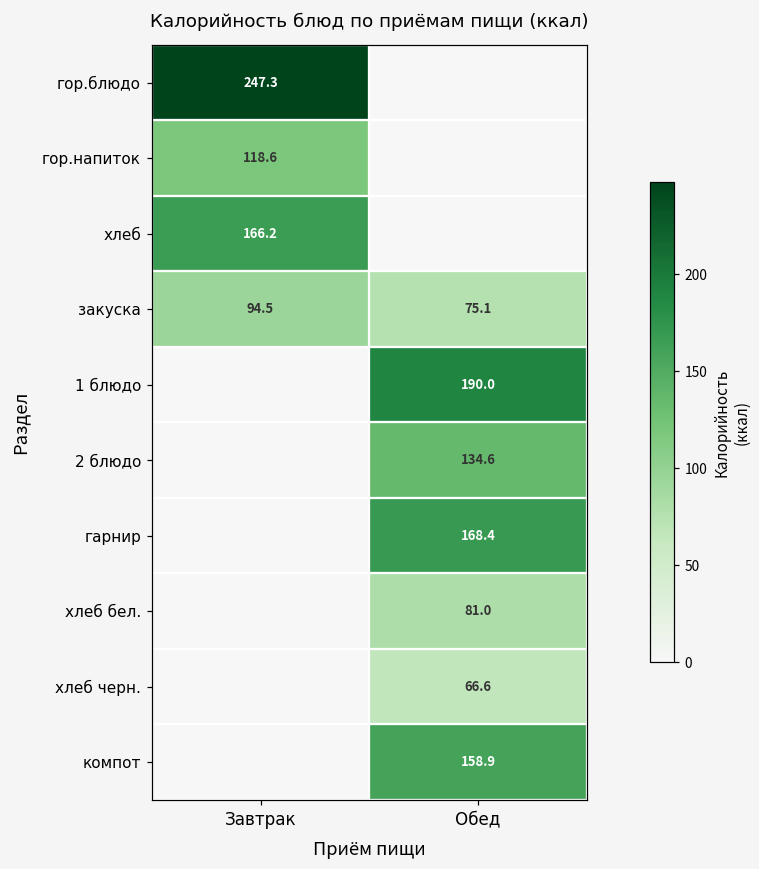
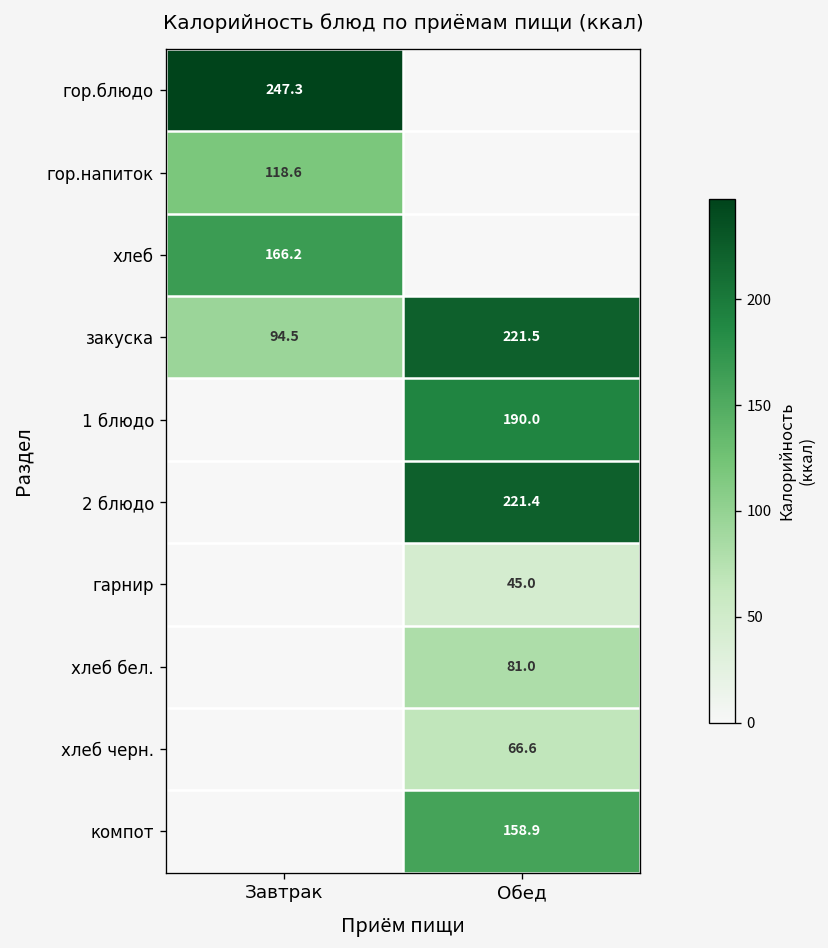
  {
    "гор.блюдо": {
      "Завтрак": 247.3
    },
    "гор.напиток": {
      "Завтрак": 118.6
    },
    "хлеб": {
      "Завтрак": 166.2
    },
    "закуска": {
      "Завтрак": 94.5,
-     "Обед": 75.1
+     "Обед": 221.5
    },
    "1 блюдо": {
      "Обед": 190.0
    },
    "2 блюдо": {
-     "Обед": 134.6
+     "Обед": 221.4
    },
    "гарнир": {
-     "Обед": 168.4
+     "Обед": 45.0
    },
    "хлеб бел.": {
      "Обед": 81.0
    },
    "хлеб черн.": {
      "Обед": 66.6
    },
    "компот": {
      "Обед": 158.9
    }
  }
